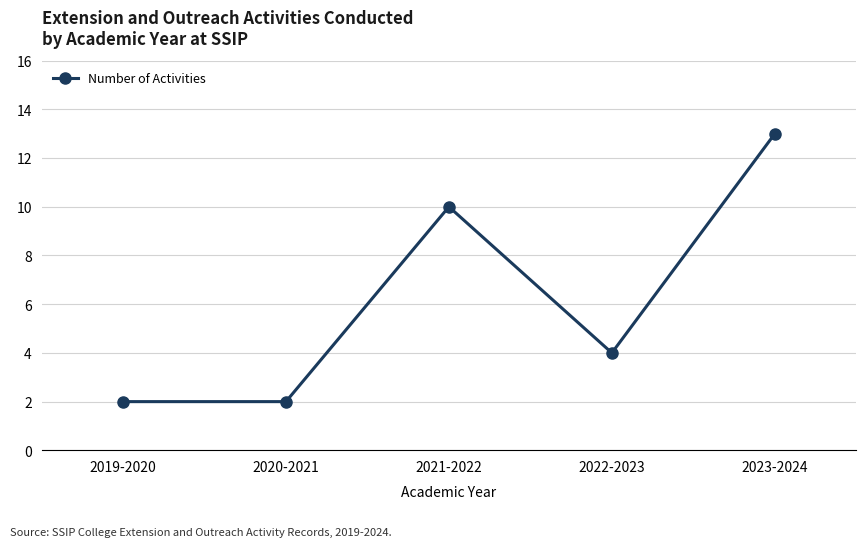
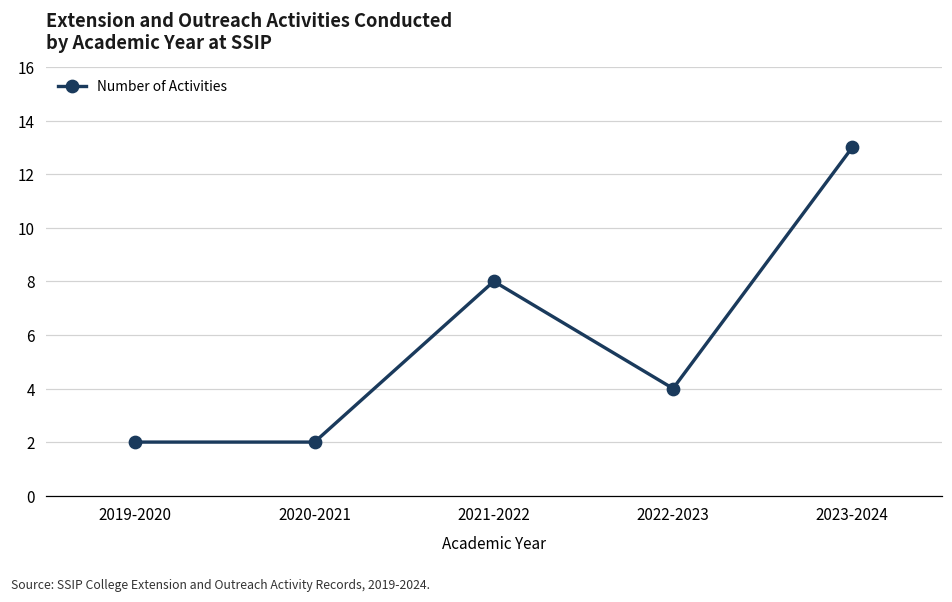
  {
    "2019-2020": 2,
    "2020-2021": 2,
-   "2021-2022": 10,
+   "2021-2022": 8,
    "2022-2023": 4,
    "2023-2024": 13
  }
